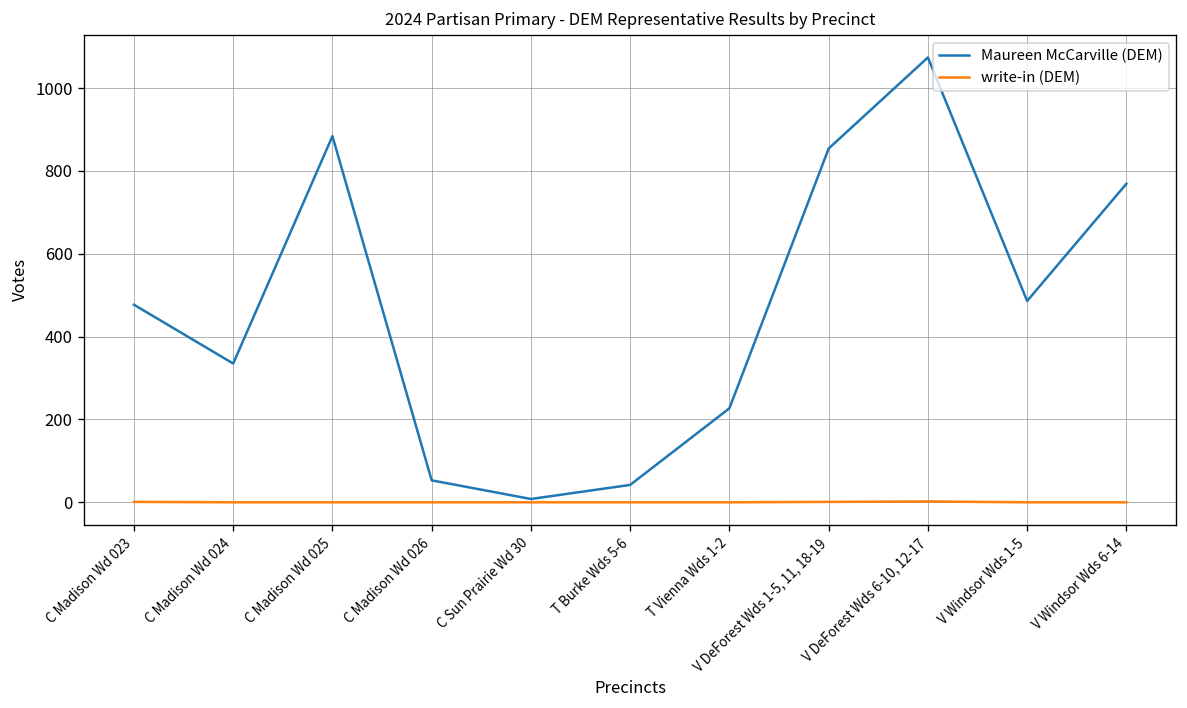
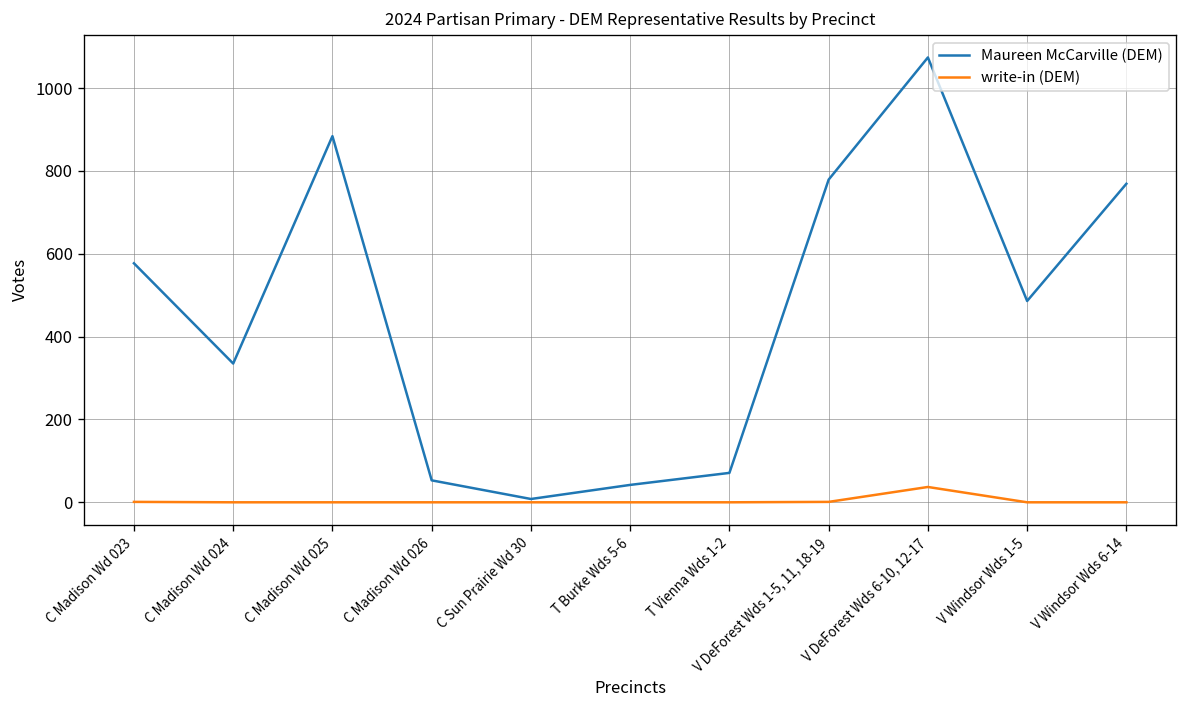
  {
    "Maureen McCarville (DEM)": {
-     "C Madison Wd 023": 480,
+     "C Madison Wd 023": 580,
      "C Madison Wd 024": 340,
      "C Madison Wd 025": 880,
      "C Madison Wd 026": 50,
      "C Sun Prairie Wd 30": 10,
      "T Burke Wds 5-6": 40,
-     "T Vienna Wds 1-2": 230,
-     "V DeForest Wds 1-5, 11, 18-19": 850,
+     "T Vienna Wds 1-2": 70,
+     "V DeForest Wds 1-5, 11, 18-19": 780,
      "V DeForest Wds 6-10, 12-17": 1070,
      "V Windsor Wds 1-5": 490,
      "V Windsor Wds 6-14": 770
    },
    "write-in (DEM)": {
      "C Madison Wd 023": 0,
      "C Madison Wd 024": 0,
      "C Madison Wd 025": 0,
      "C Madison Wd 026": 0,
      "C Sun Prairie Wd 30": 0,
      "T Burke Wds 5-6": 0,
      "T Vienna Wds 1-2": 0,
      "V DeForest Wds 1-5, 11, 18-19": 0,
-     "V DeForest Wds 6-10, 12-17": 0,
+     "V DeForest Wds 6-10, 12-17": 40,
      "V Windsor Wds 1-5": 0,
      "V Windsor Wds 6-14": 0
    }
  }
